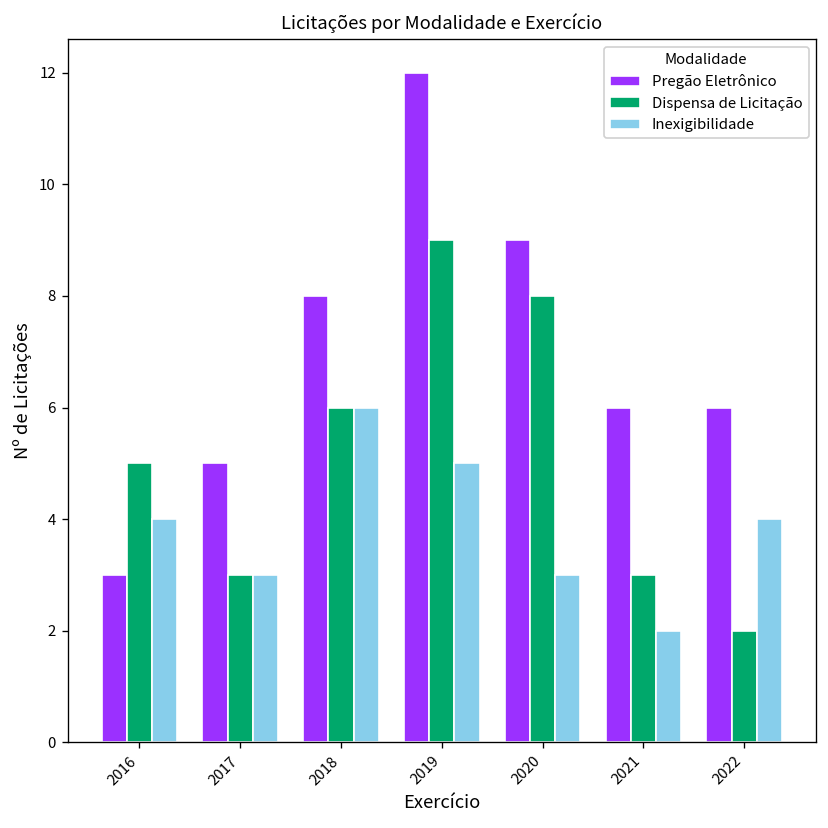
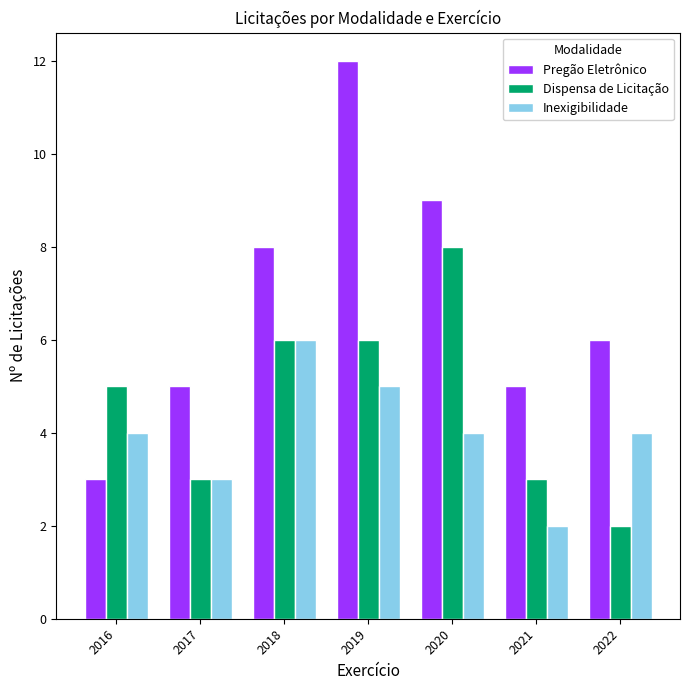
  {
    "Pregão Eletrônico": {
      "2016": 3,
      "2017": 5,
      "2018": 8,
      "2019": 12,
      "2020": 9,
-     "2021": 6,
+     "2021": 5,
      "2022": 6
    },
    "Dispensa de Licitação": {
      "2016": 5,
      "2017": 3,
      "2018": 6,
-     "2019": 9,
+     "2019": 6,
      "2020": 8,
      "2021": 3,
      "2022": 2
    },
    "Inexigibilidade": {
      "2016": 4,
      "2017": 3,
      "2018": 6,
      "2019": 5,
-     "2020": 3,
+     "2020": 4,
      "2021": 2,
      "2022": 4
    }
  }
